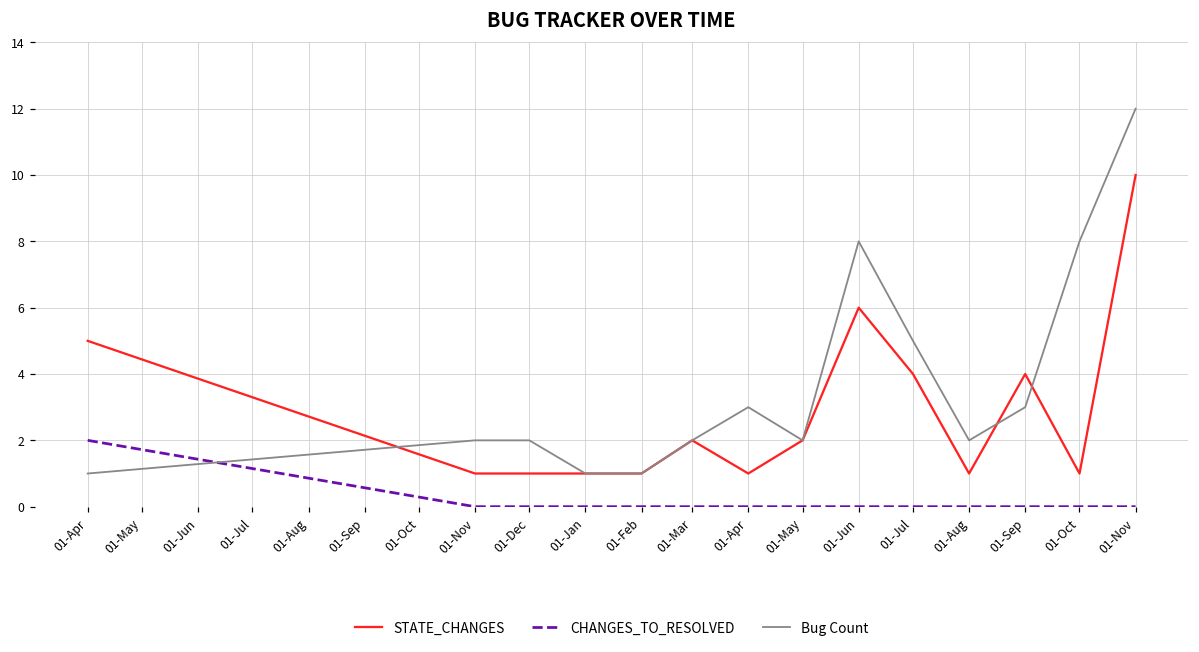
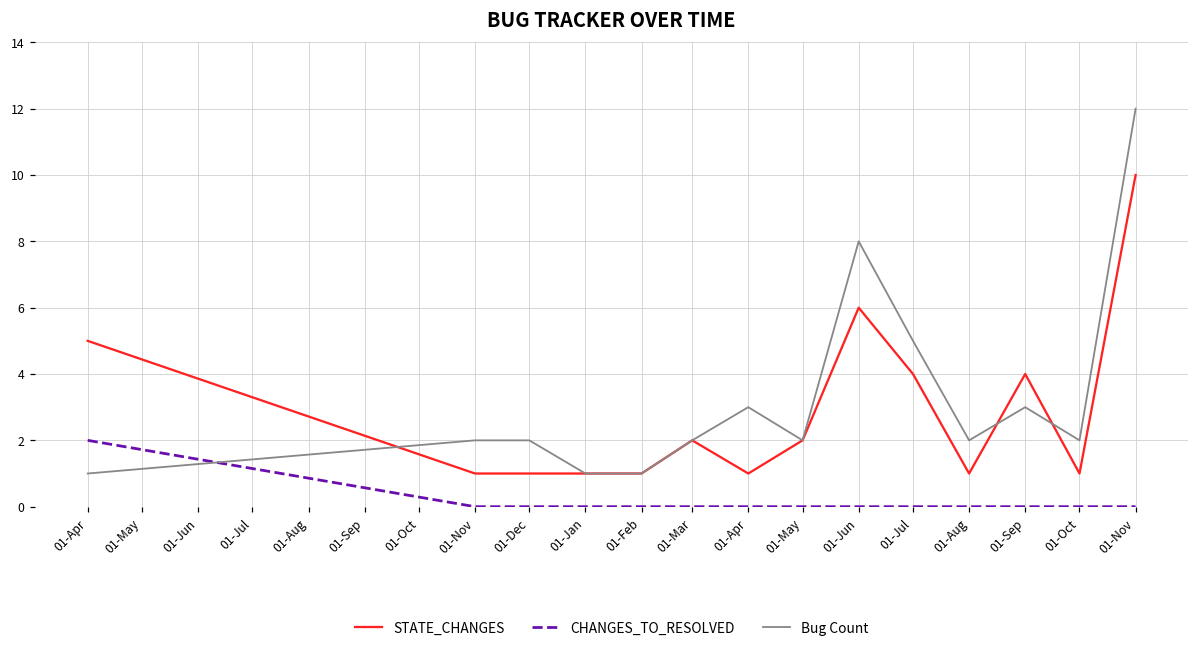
  {
    "STATE_CHANGES": {
      "01-Dec": 1,
      "01-Jun": 6,
      "01-Jul": 4,
      "01-Aug": 1,
      "01-Sep": 4,
      "01-Oct": 1
    },
    "CHANGES_TO_RESOLVED": {
      "01-Dec": 0,
      "01-Jan": 0,
      "01-Feb": 0,
      "01-Mar": 0,
      "01-May": 0,
      "01-Jun": 0,
      "01-Jul": 0,
      "01-Aug": 0,
      "01-Sep": 0,
      "01-Oct": 0
    },
    "Bug Count": {
      "01-Dec": 2,
      "01-Jun": 8,
      "01-Jul": 5,
      "01-Aug": 2,
      "01-Sep": 3,
-     "01-Oct": 8
+     "01-Oct": 2
    }
  }
